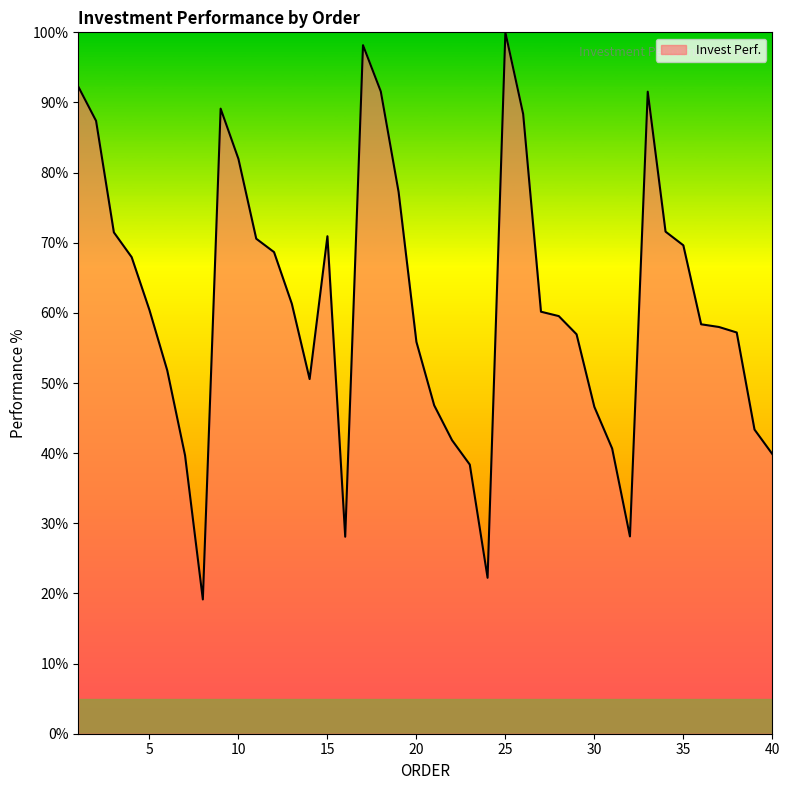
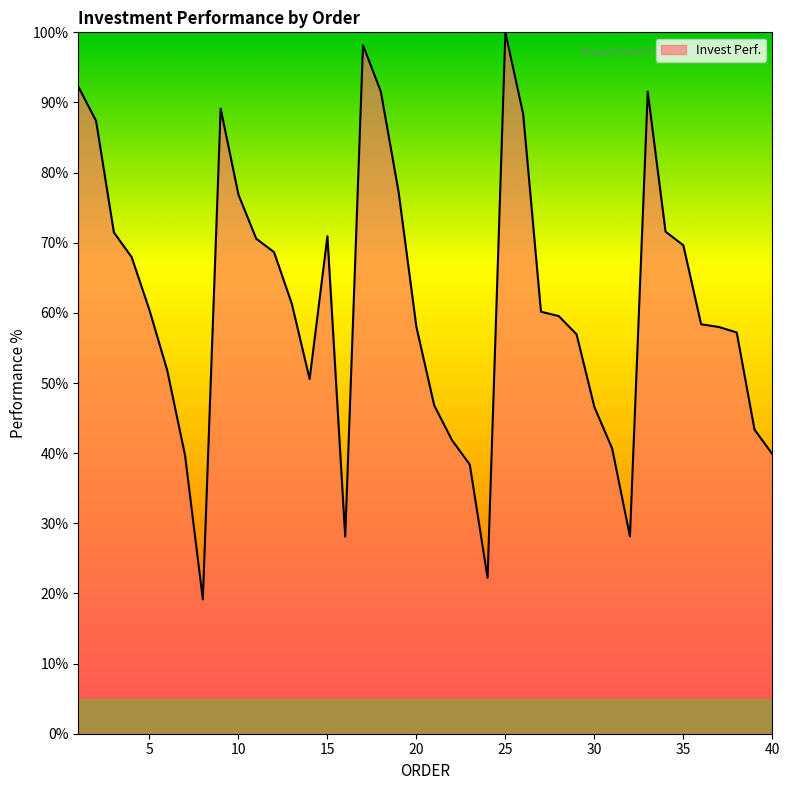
  {
    "5": "60%",
-   "10": "82%",
+   "10": "77%",
    "15": "71%",
-   "20": "56%",
+   "20": "58%",
    "25": "100%",
    "30": "47%",
    "35": "70%",
    "40": "40%"
  }
